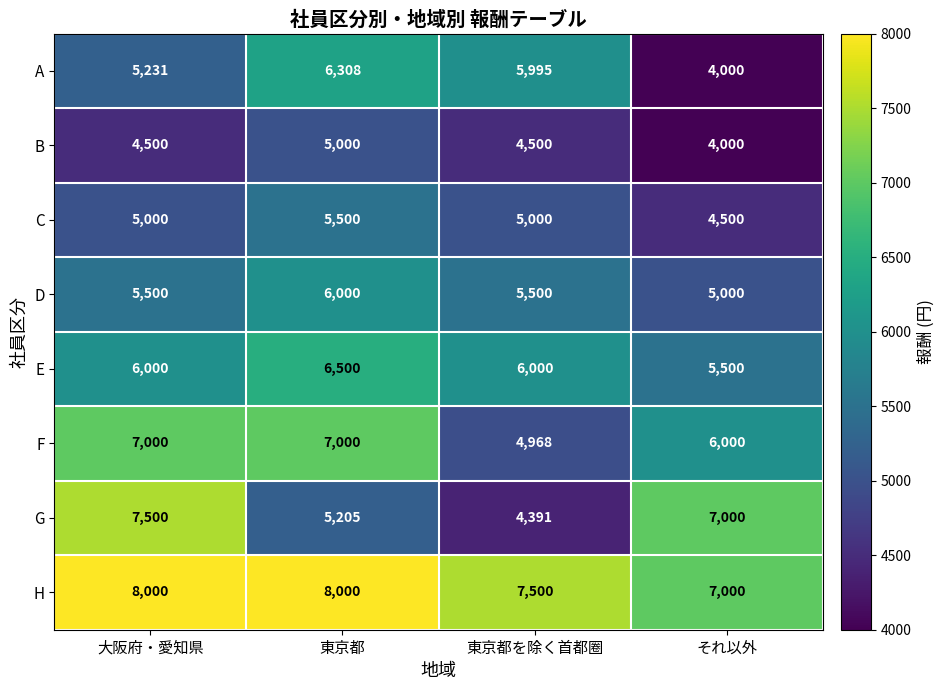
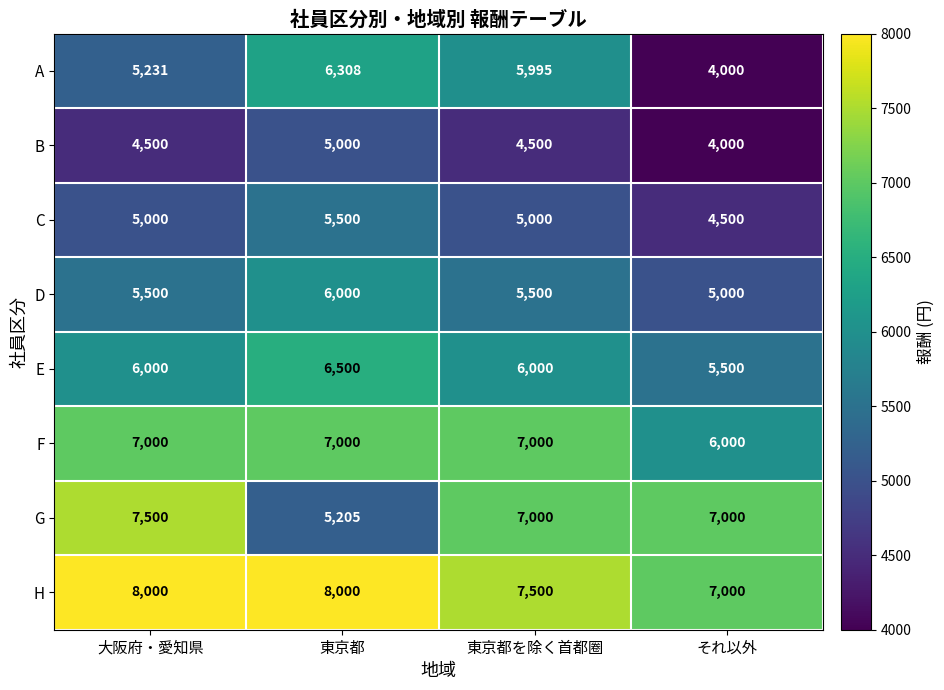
  {
    "A": {
      "大阪府・愛知県": "5,231",
      "東京都": "6,308",
      "東京都を除く首都圈": "5,995",
      "それ以外": "4,000"
    },
    "B": {
      "大阪府・愛知県": "4,500",
      "東京都": "5,000",
      "東京都を除く首都圈": "4,500",
      "それ以外": "4,000"
    },
    "C": {
      "大阪府・愛知県": "5,000",
      "東京都": "5,500",
      "東京都を除く首都圈": "5,000",
      "それ以外": "4,500"
    },
    "D": {
      "大阪府・愛知県": "5,500",
      "東京都": "6,000",
      "東京都を除く首都圈": "5,500",
      "それ以外": "5,000"
    },
    "E": {
      "大阪府・愛知県": "6,000",
      "東京都": "6,500",
      "東京都を除く首都圈": "6,000",
      "それ以外": "5,500"
    },
    "F": {
      "大阪府・愛知県": "7,000",
      "東京都": "7,000",
-     "東京都を除く首都圈": "4,968",
+     "東京都を除く首都圈": "7,000",
      "それ以外": "6,000"
    },
    "G": {
      "大阪府・愛知県": "7,500",
      "東京都": "5,205",
-     "東京都を除く首都圈": "4,391",
+     "東京都を除く首都圈": "7,000",
      "それ以外": "7,000"
    },
    "H": {
      "大阪府・愛知県": "8,000",
      "東京都": "8,000",
      "東京都を除く首都圈": "7,500",
      "それ以外": "7,000"
    }
  }
